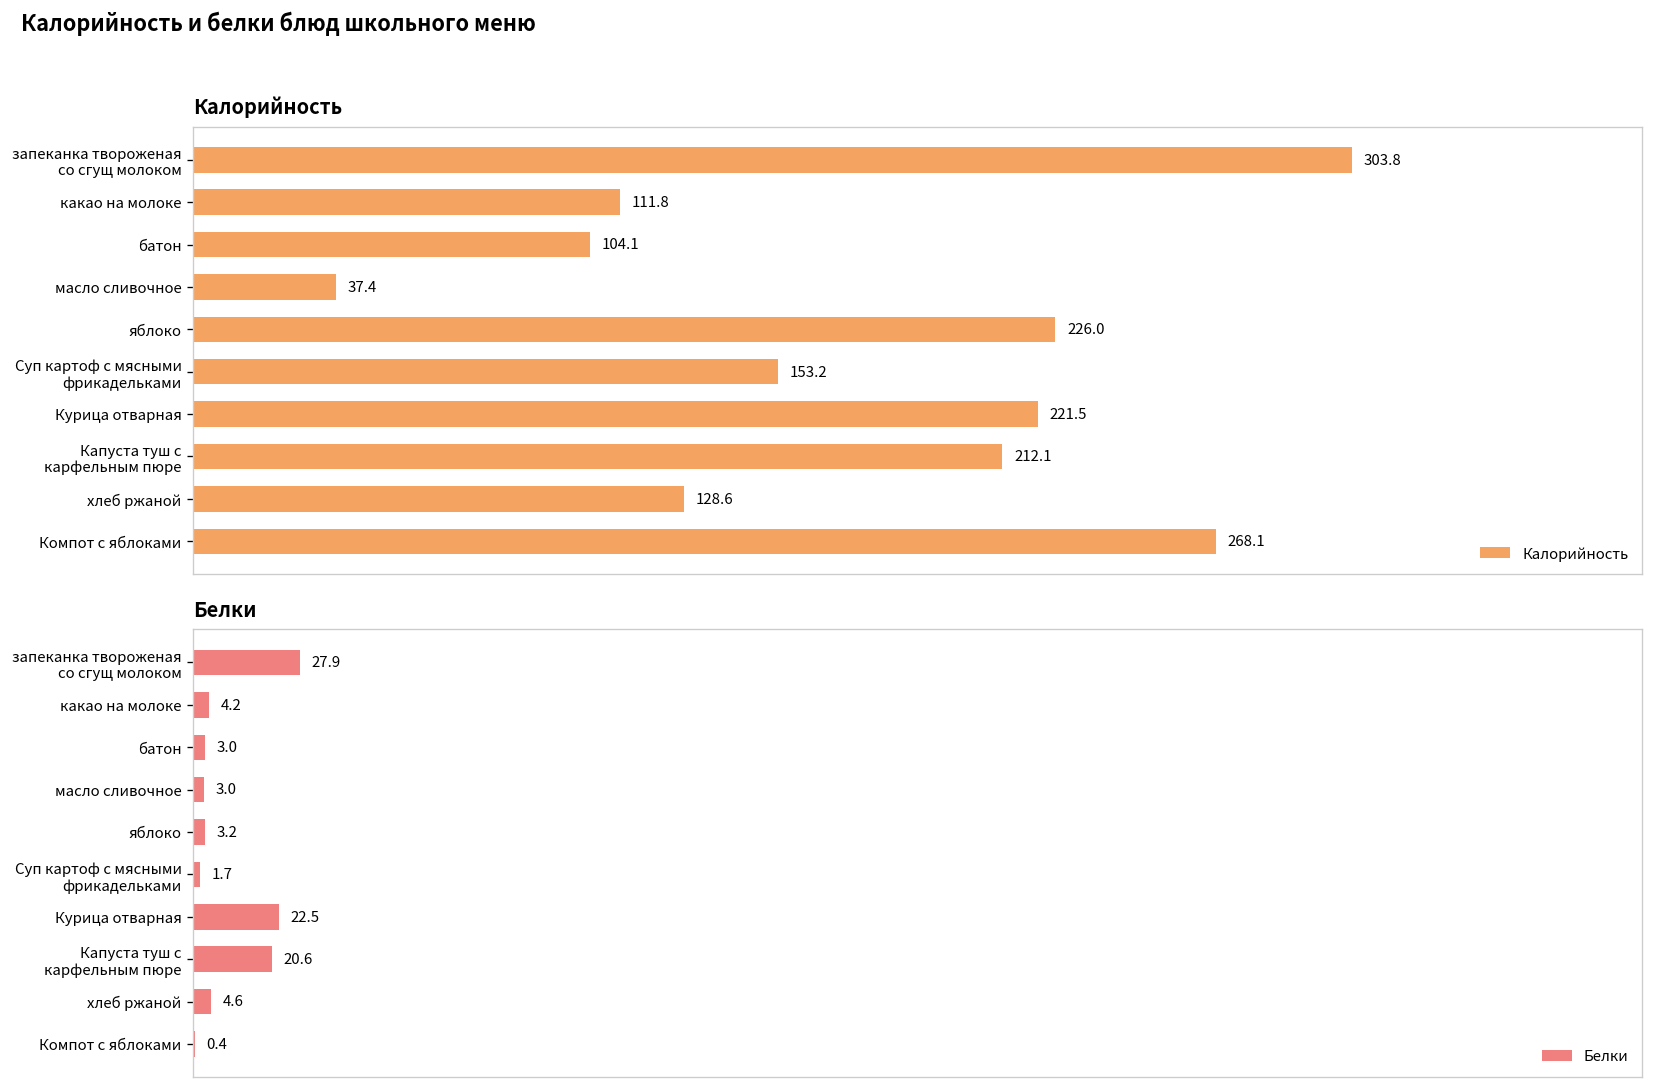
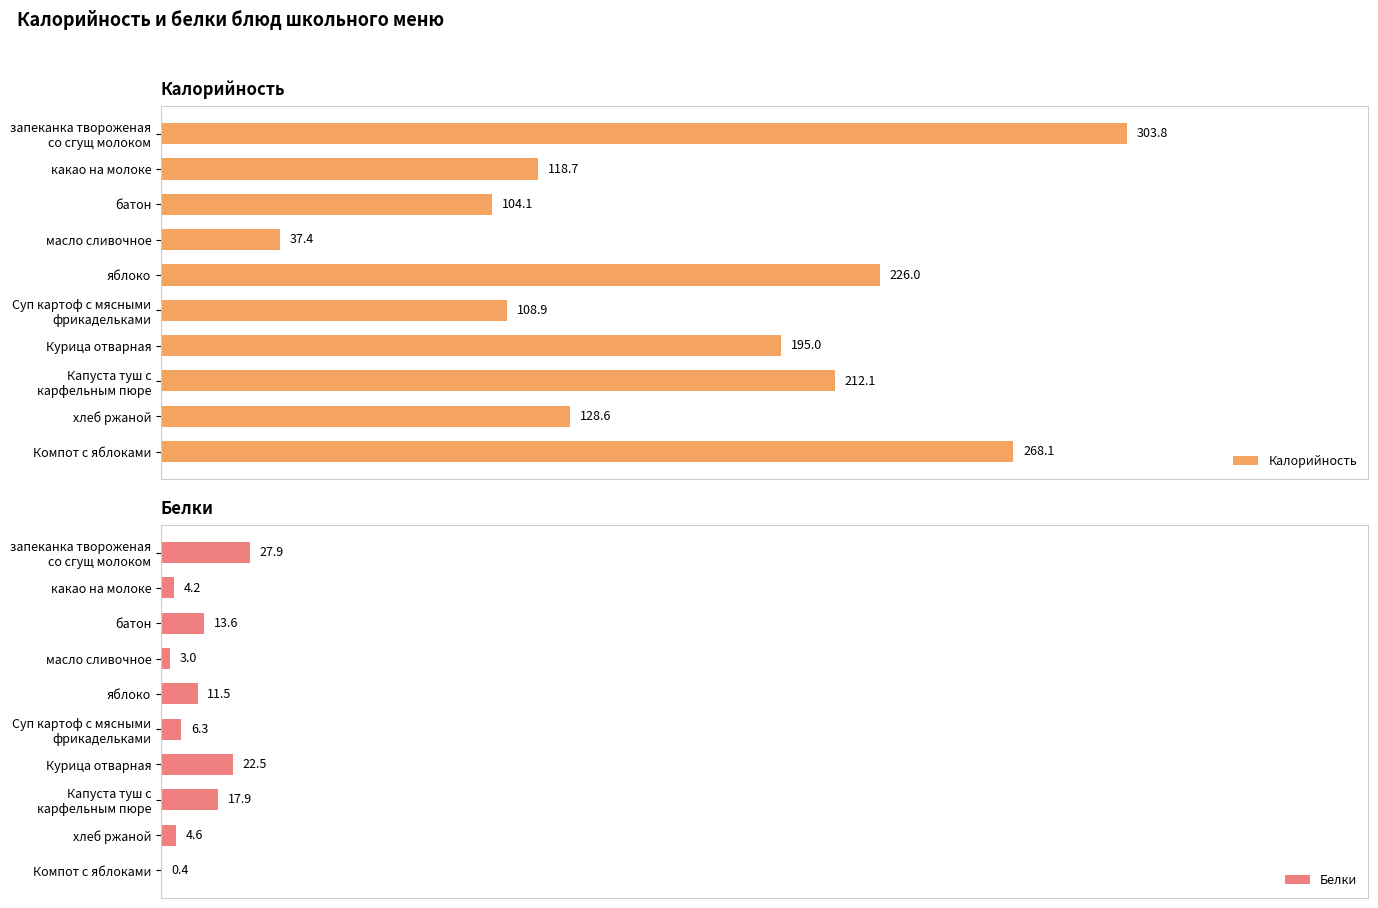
  {
    "Калорийность": {
      "запеканка твороженая со сгущ молоком": 303.8,
-     "какао на молоке": 111.8,
+     "какао на молоке": 118.7,
      "батон": 104.1,
      "масло сливочное": 37.4,
      "яблоко": 226.0,
-     "Суп картоф с мясными фрикадельками": 153.2,
-     "Курица отварная": 221.5,
+     "Суп картоф с мясными фрикадельками": 108.9,
+     "Курица отварная": 195.0,
      "Капуста туш с карфельным пюре": 212.1,
      "хлеб ржаной": 128.6,
      "Компот с яблоками": 268.1
    },
    "Белки": {
      "запеканка твороженая со сгущ молоком": 27.9,
      "какао на молоке": 4.2,
-     "батон": 3.0,
+     "батон": 13.6,
      "масло сливочное": 3.0,
-     "яблоко": 3.2,
-     "Суп картоф с мясными фрикадельками": 1.7,
+     "яблоко": 11.5,
+     "Суп картоф с мясными фрикадельками": 6.3,
      "Курица отварная": 22.5,
-     "Капуста туш с карфельным пюре": 20.6,
+     "Капуста туш с карфельным пюре": 17.9,
      "хлеб ржаной": 4.6,
      "Компот с яблоками": 0.4
    }
  }
